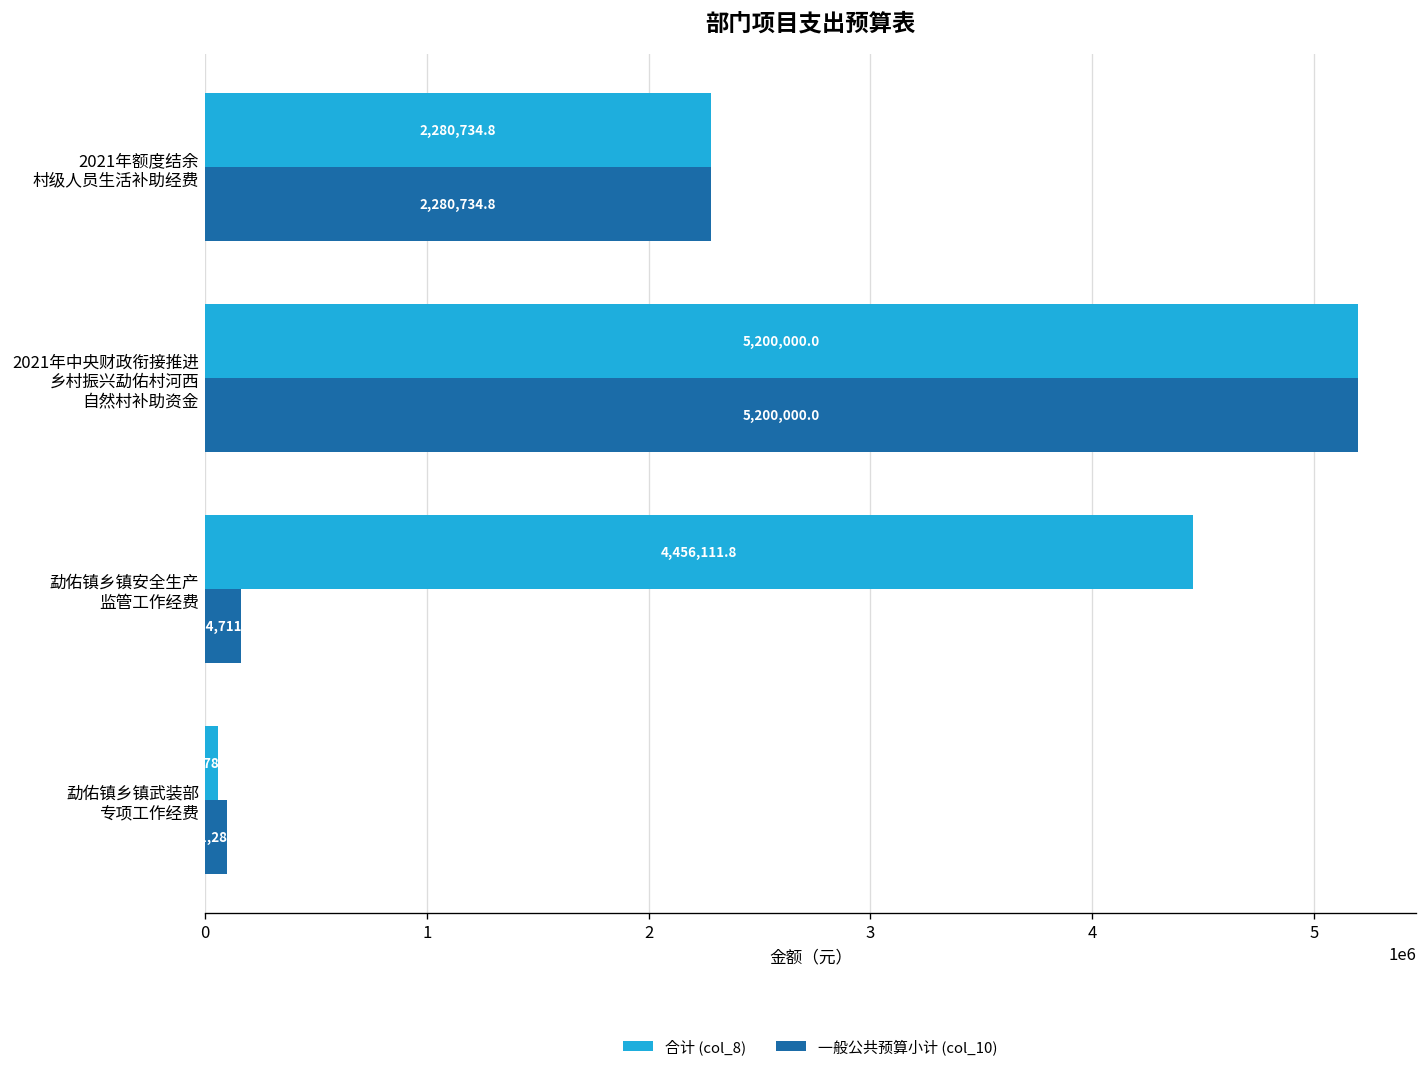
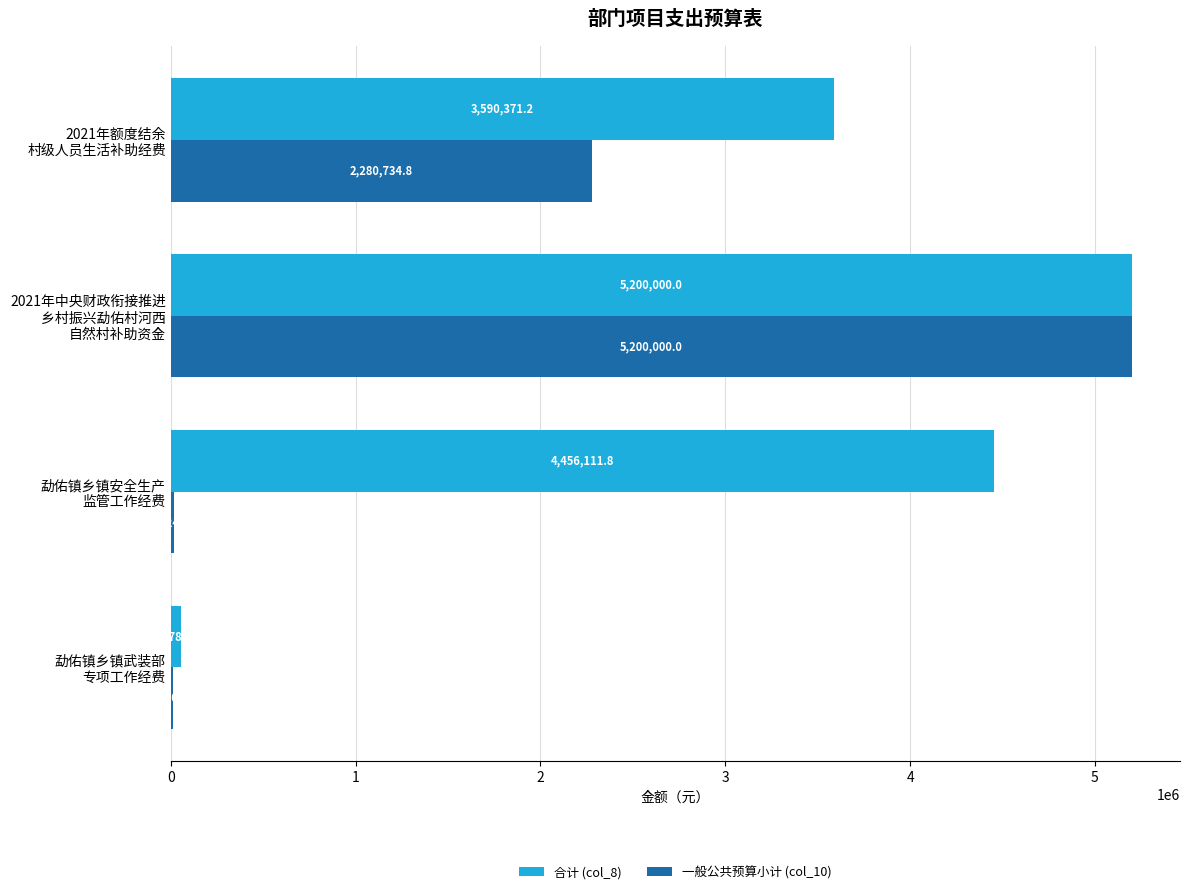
  {
    "合计 (col_8)": {
-     "2021年额度结余 村级人员生活补助经费": "2,280,734.8",
+     "2021年额度结余 村级人员生活补助经费": "3,590,371.2",
      "2021年中央财政衔接推进 乡村振兴勐佑村河西 自然村补助资金": "5,200,000.0",
      "勐佑镇乡镇安全生产 监管工作经费": "4,456,111.8"
    },
    "一般公共预算小计 (col_10)": {
-     "勐佑镇乡镇安全生产 监管工作经费": "160000",
-     "勐佑镇乡镇武装部 专项工作经费": "100000"
+     "勐佑镇乡镇安全生产 监管工作经费": "20000",
+     "勐佑镇乡镇武装部 专项工作经费": "10000"
    }
  }
